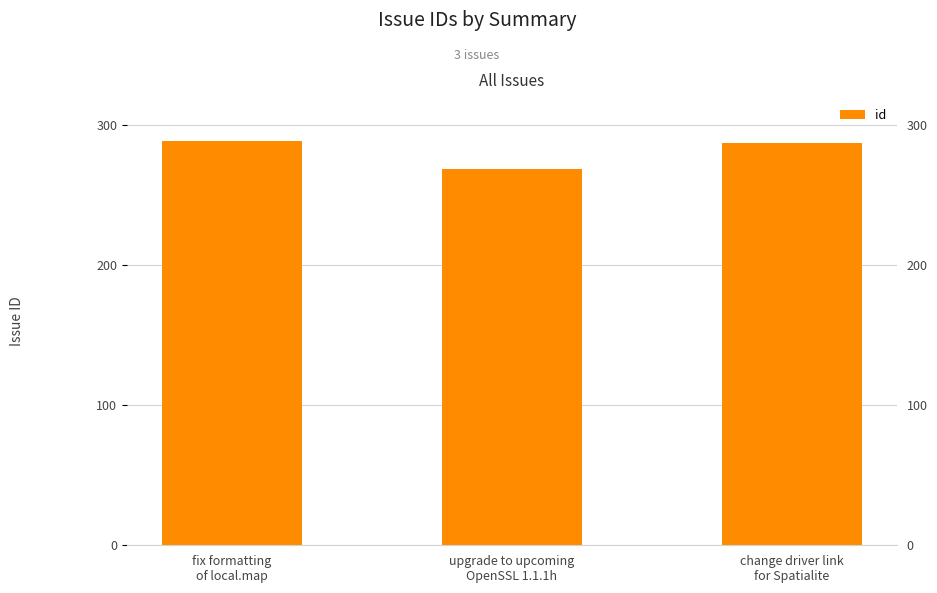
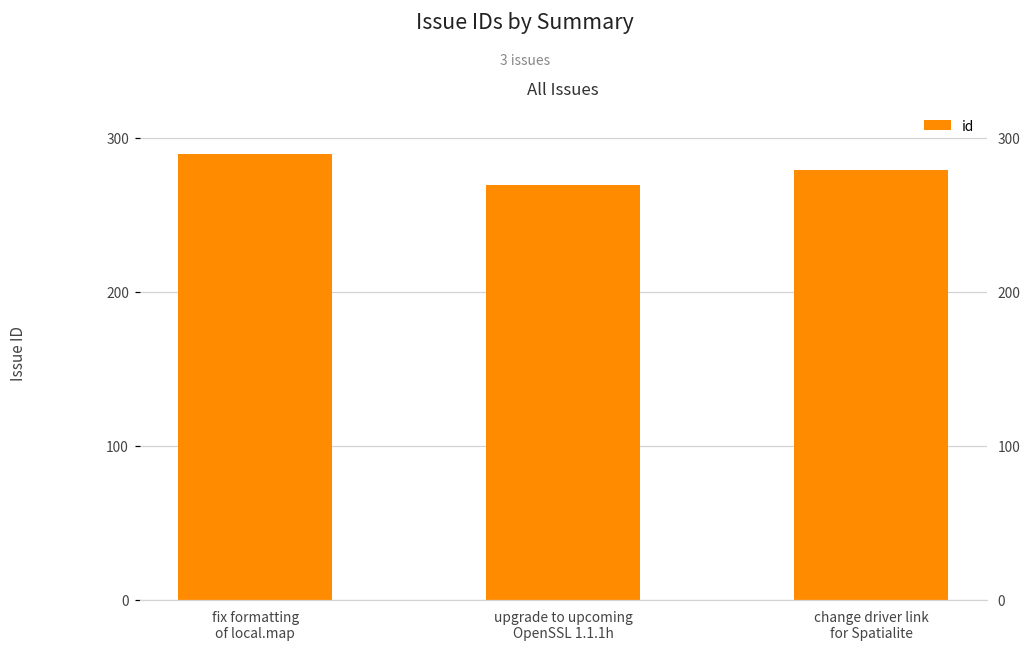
  {
    "fix formatting of local.map": 289,
    "upgrade to upcoming OpenSSL 1.1.1h": 269,
-   "change driver link for Spatialite": 287
+   "change driver link for Spatialite": 279
  }
